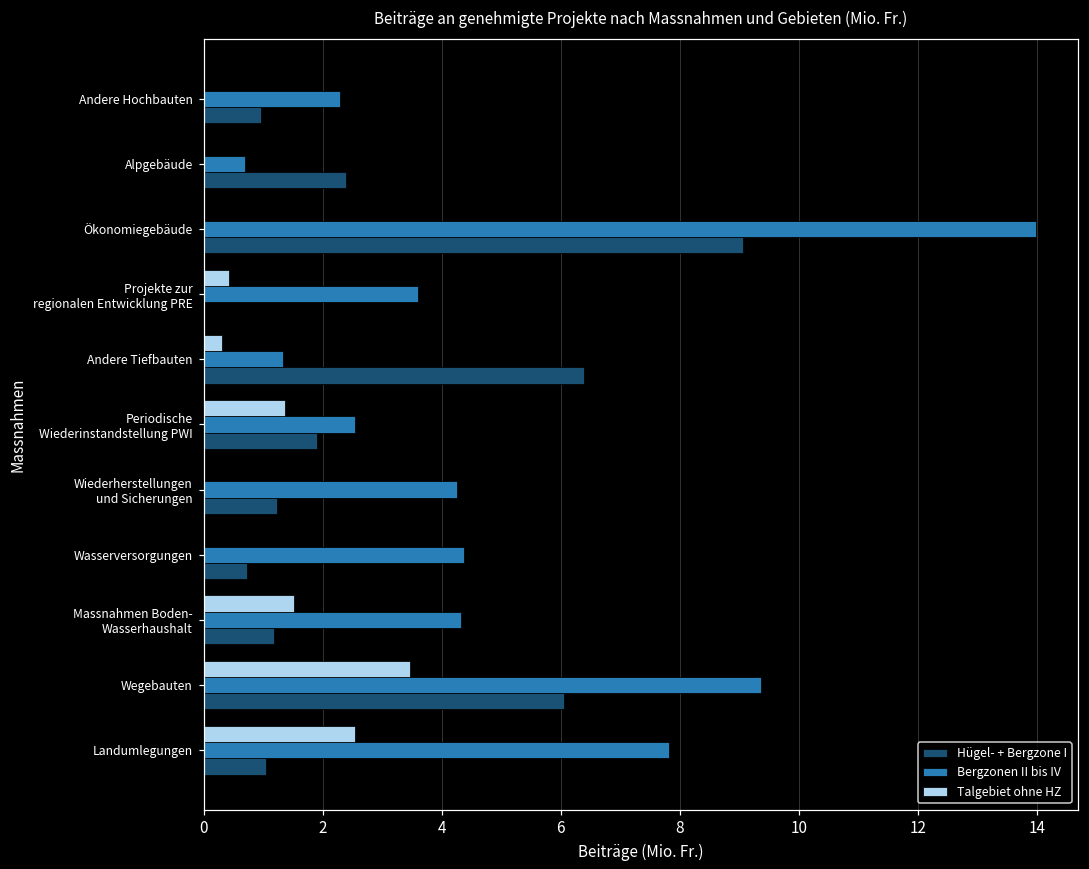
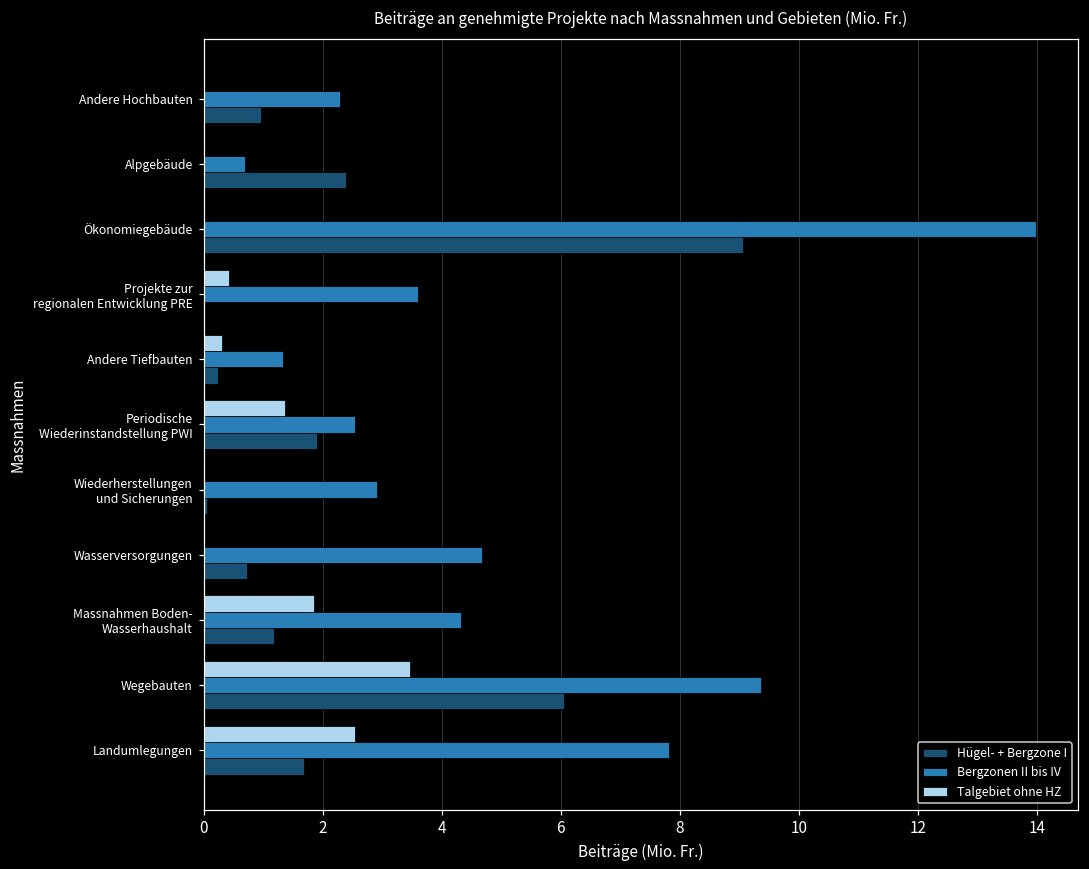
  {
    "Hügel- + Bergzone I": {
      "Andere Hochbauten": 1.0,
      "Alpgebäude": 2.4,
      "Ökonomiegebäude": 9.1,
      "Projekte zur regionalen Entwicklung PRE": 0.0,
-     "Andere Tiefbauten": 6.4,
+     "Andere Tiefbauten": 0.2,
      "Periodische Wiederinstandstellung PWI": 1.9,
-     "Wiederherstellungen und Sicherungen": 1.2,
+     "Wiederherstellungen und Sicherungen": 0.1,
      "Wasserversorgungen": 0.7,
      "Massnahmen Boden- Wasserhaushalt": 1.2,
      "Wegebauten": 6.1,
-     "Landumlegungen": 1.0
+     "Landumlegungen": 1.7
    },
    "Bergzonen II bis IV": {
      "Andere Hochbauten": 2.3,
      "Alpgebäude": 0.7,
      "Ökonomiegebäude": 14.0,
      "Projekte zur regionalen Entwicklung PRE": 3.6,
      "Andere Tiefbauten": 1.3,
      "Periodische Wiederinstandstellung PWI": 2.5,
-     "Wiederherstellungen und Sicherungen": 4.3,
-     "Wasserversorgungen": 4.4,
+     "Wiederherstellungen und Sicherungen": 2.9,
+     "Wasserversorgungen": 4.7,
      "Massnahmen Boden- Wasserhaushalt": 4.3,
      "Wegebauten": 9.4,
      "Landumlegungen": 7.8
    },
    "Talgebiet ohne HZ": {
      "Andere Hochbauten": 0.0,
      "Alpgebäude": 0.0,
      "Ökonomiegebäude": 0.0,
      "Projekte zur regionalen Entwicklung PRE": 0.4,
      "Andere Tiefbauten": 0.3,
      "Periodische Wiederinstandstellung PWI": 1.4,
      "Wiederherstellungen und Sicherungen": 0.0,
      "Wasserversorgungen": 0.0,
-     "Massnahmen Boden- Wasserhaushalt": 1.5,
+     "Massnahmen Boden- Wasserhaushalt": 1.9,
      "Wegebauten": 3.5,
      "Landumlegungen": 2.5
    }
  }
